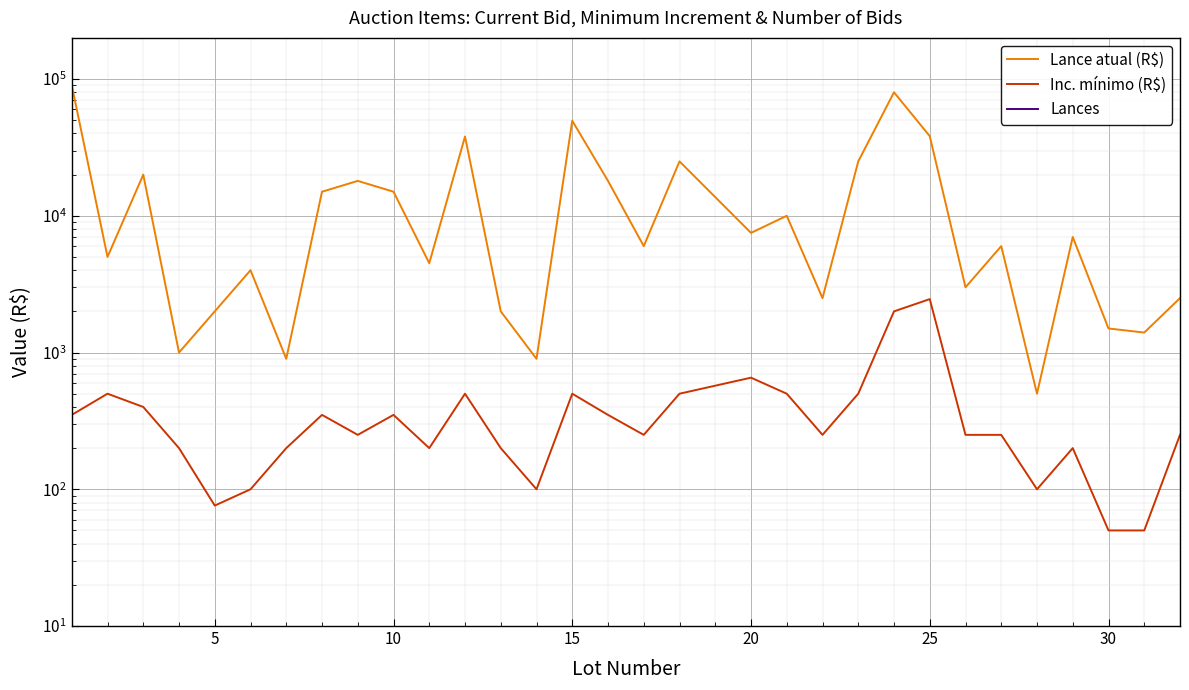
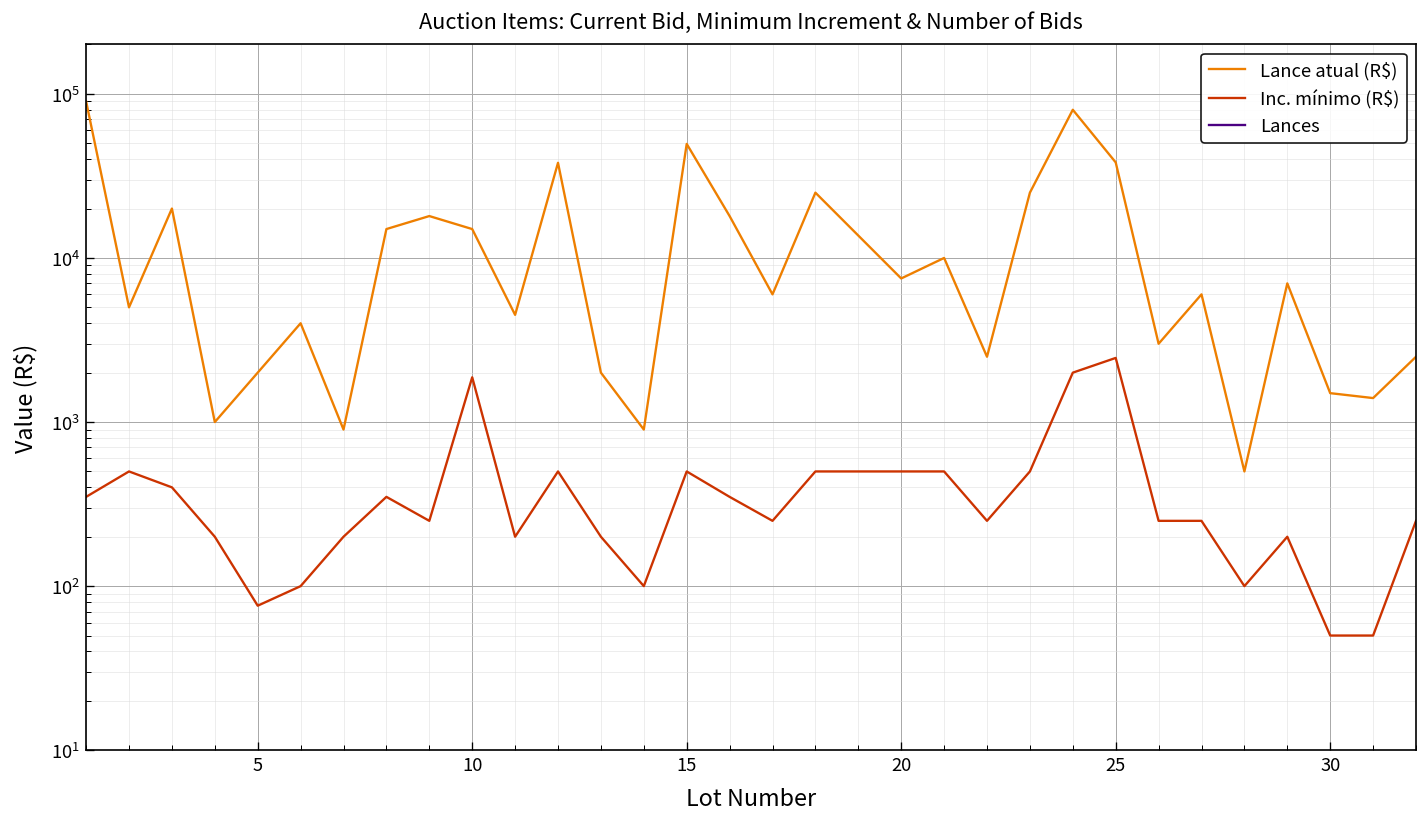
  {
    "Lance atual (R$)": {
      "5": 2000,
      "10": 15000,
      "15": 50000,
      "20": 8000,
      "25": 38000,
      "30": 1500
    },
    "Inc. mínimo (R$)": {
      "5": 80,
-     "10": 350,
+     "10": 1900,
      "15": 500,
-     "20": 700,
+     "20": 500,
      "25": 2500,
      "30": 50
    }
  }
